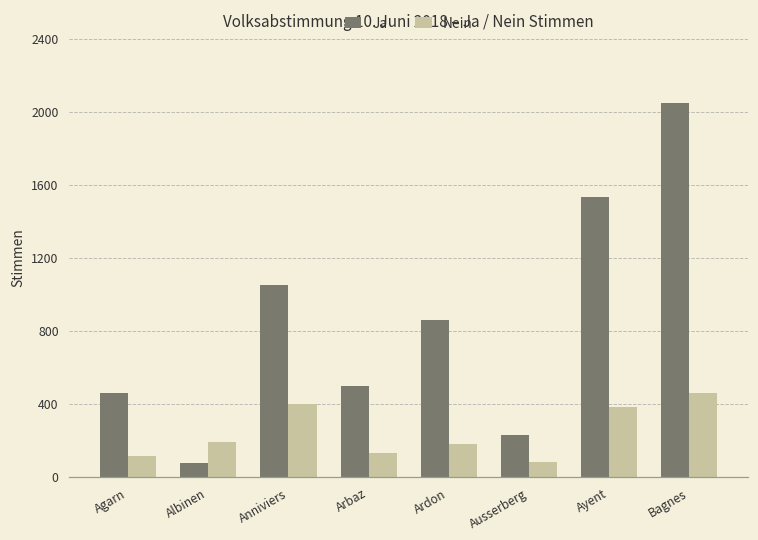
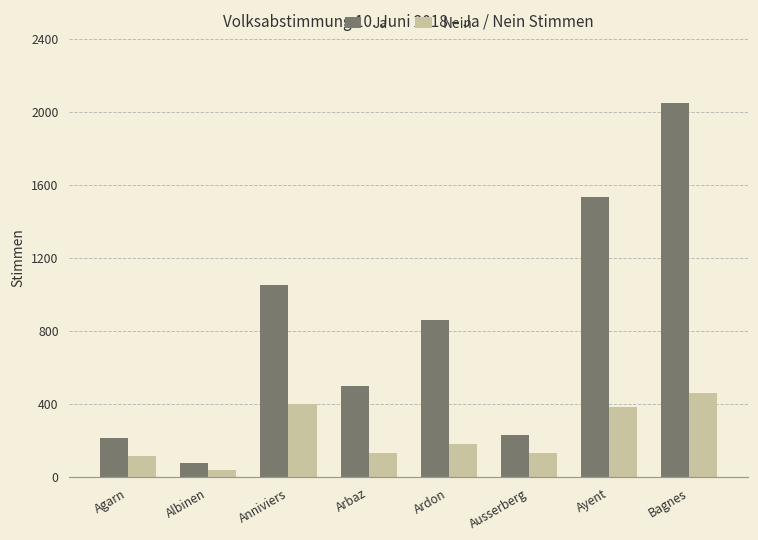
  {
    "Ja": {
-     "Agarn": 460,
+     "Agarn": 210,
      "Albinen": 80,
      "Anniviers": 1050,
      "Arbaz": 500,
      "Ardon": 860,
      "Ausserberg": 230,
      "Ayent": 1540,
      "Bagnes": 2050
    },
    "Nein": {
      "Agarn": 110,
-     "Albinen": 190,
+     "Albinen": 40,
      "Anniviers": 400,
      "Arbaz": 130,
      "Ardon": 180,
-     "Ausserberg": 80,
+     "Ausserberg": 130,
      "Ayent": 380,
      "Bagnes": 460
    }
  }
